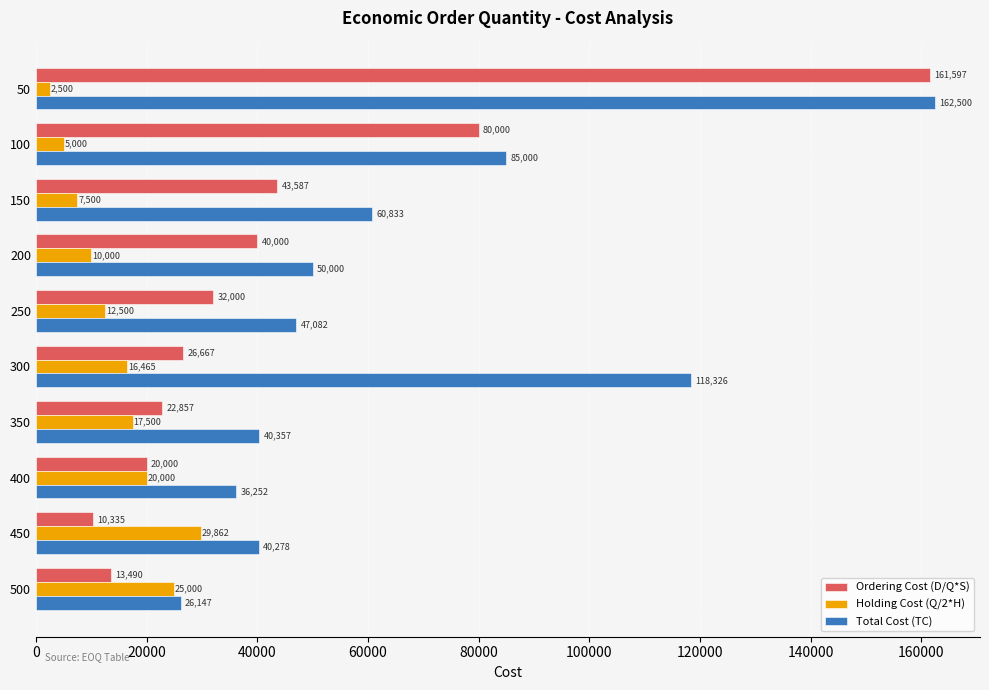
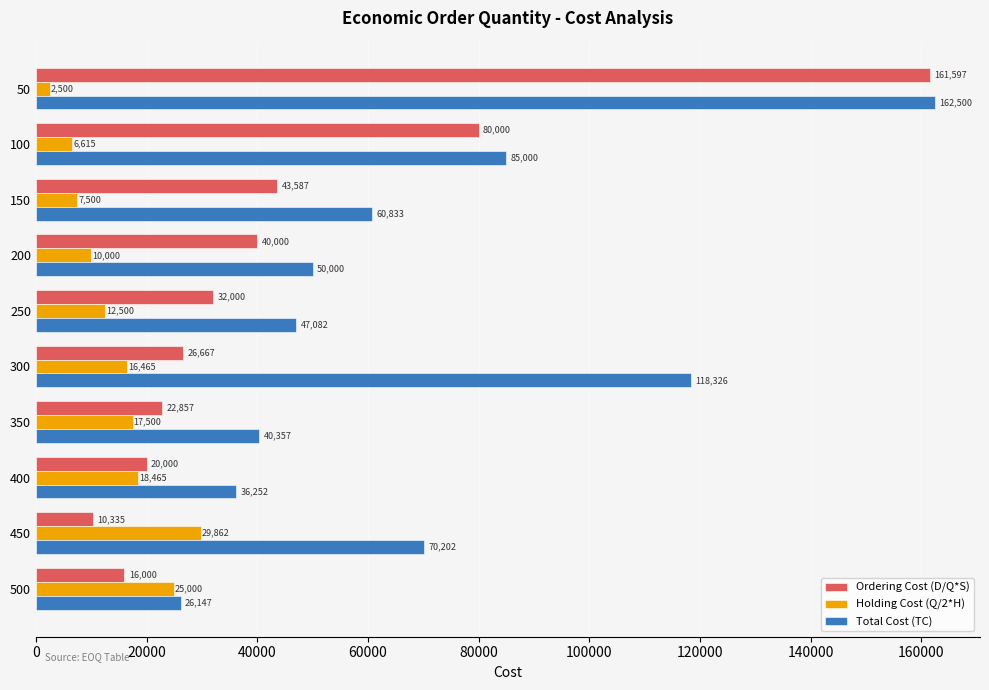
  {
    "Ordering Cost (D/Q*S)": {
      "50": "161,597",
      "100": "80,000",
      "150": "43,587",
      "200": "40,000",
      "250": "32,000",
      "300": "26,667",
      "350": "22,857",
      "400": "20,000",
      "450": "10,335",
-     "500": "13,490"
+     "500": "16,000"
    },
    "Holding Cost (Q/2*H)": {
      "50": "2,500",
-     "100": "5,000",
+     "100": "6,615",
      "150": "7,500",
      "200": "10,000",
      "250": "12,500",
      "300": "16,465",
      "350": "17,500",
-     "400": "20,000",
+     "400": "18,465",
      "450": "29,862",
      "500": "25,000"
    },
    "Total Cost (TC)": {
      "50": "162,500",
      "100": "85,000",
      "150": "60,833",
      "200": "50,000",
      "250": "47,082",
      "300": "118,326",
      "350": "40,357",
      "400": "36,252",
-     "450": "40,278",
+     "450": "70,202",
      "500": "26,147"
    }
  }
